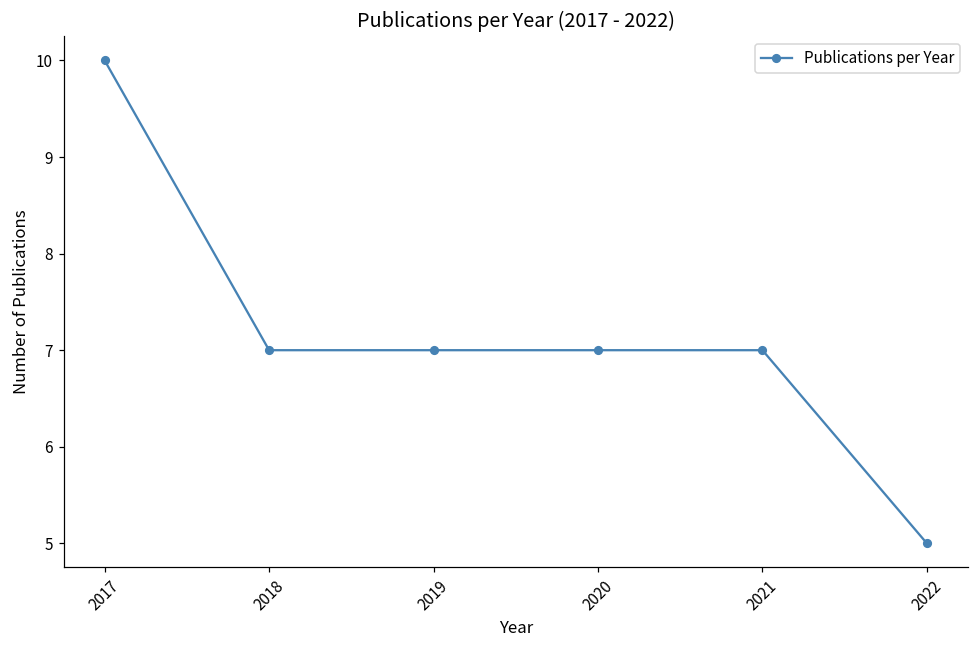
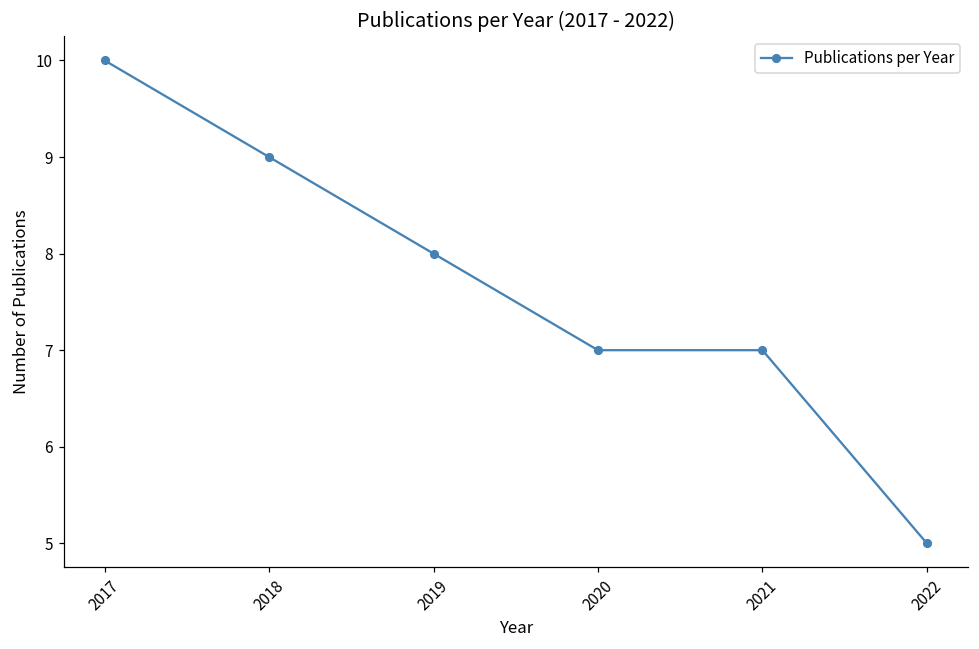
  {
    "2017": 10,
-   "2018": 7,
-   "2019": 7,
+   "2018": 9,
+   "2019": 8,
    "2020": 7,
    "2021": 7,
    "2022": 5
  }
